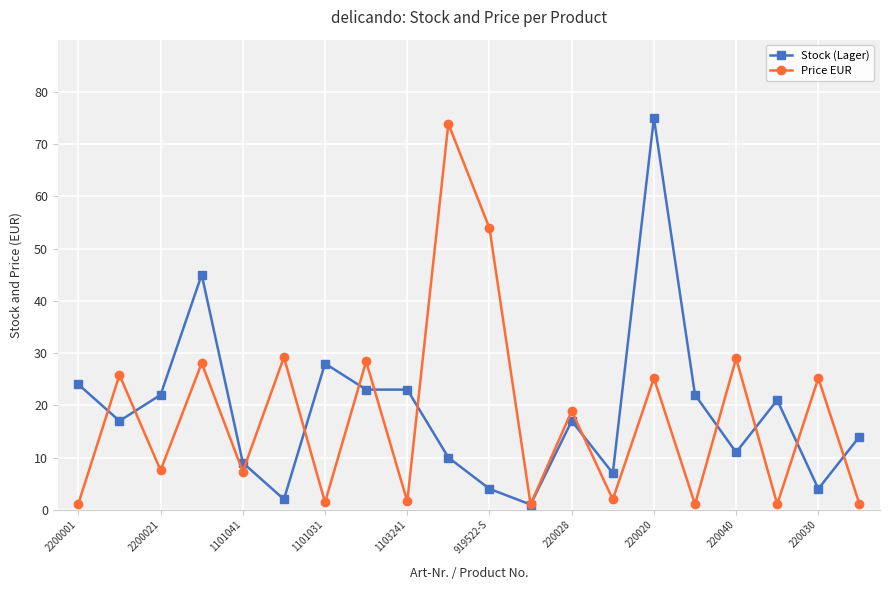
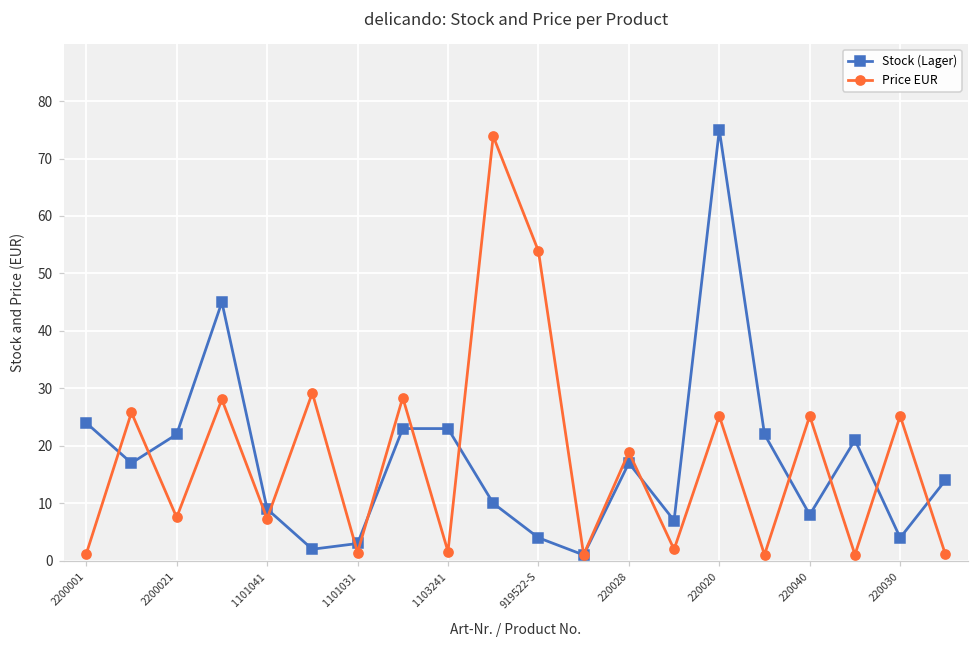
  {
    "Stock (Lager)": {
      "2200001": 24,
      "2200021": 22,
      "1101041": 9,
-     "1101031": 28,
+     "1101031": 3,
      "1103241": 23,
      "919522-S": 4,
      "220028": 17,
      "220020": 75,
-     "220040": 11,
+     "220040": 8,
      "220030": 4
    },
    "Price EUR": {
      "2200001": 1,
      "2200021": 8,
      "1101041": 7,
      "1101031": 1,
      "1103241": 2,
      "919522-S": 54,
      "220028": 19,
      "220020": 25,
-     "220040": 29,
+     "220040": 25,
      "220030": 25
    }
  }
